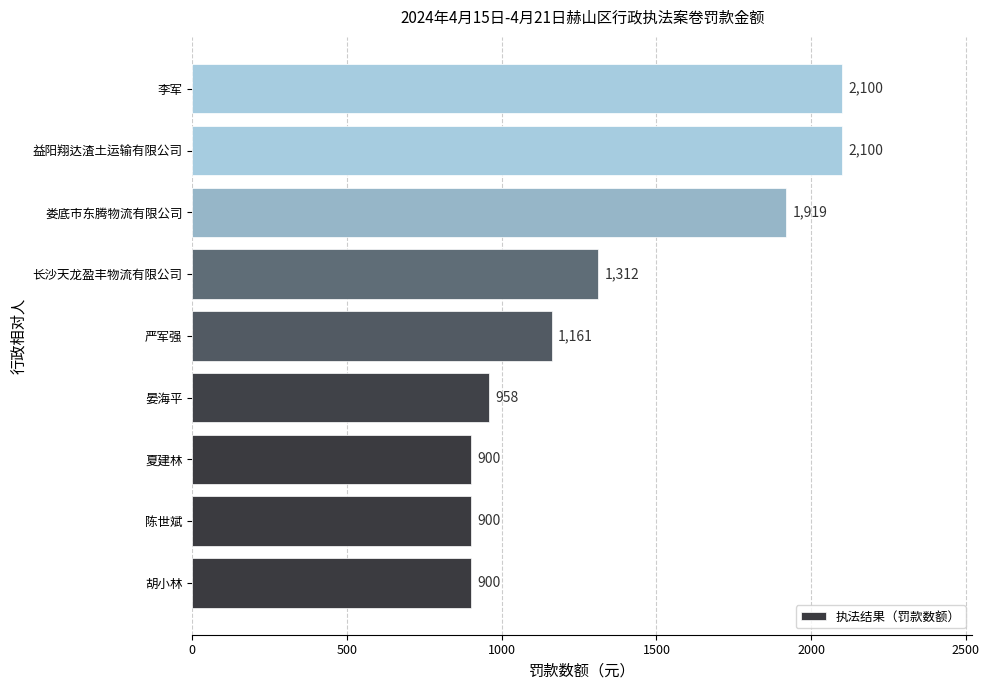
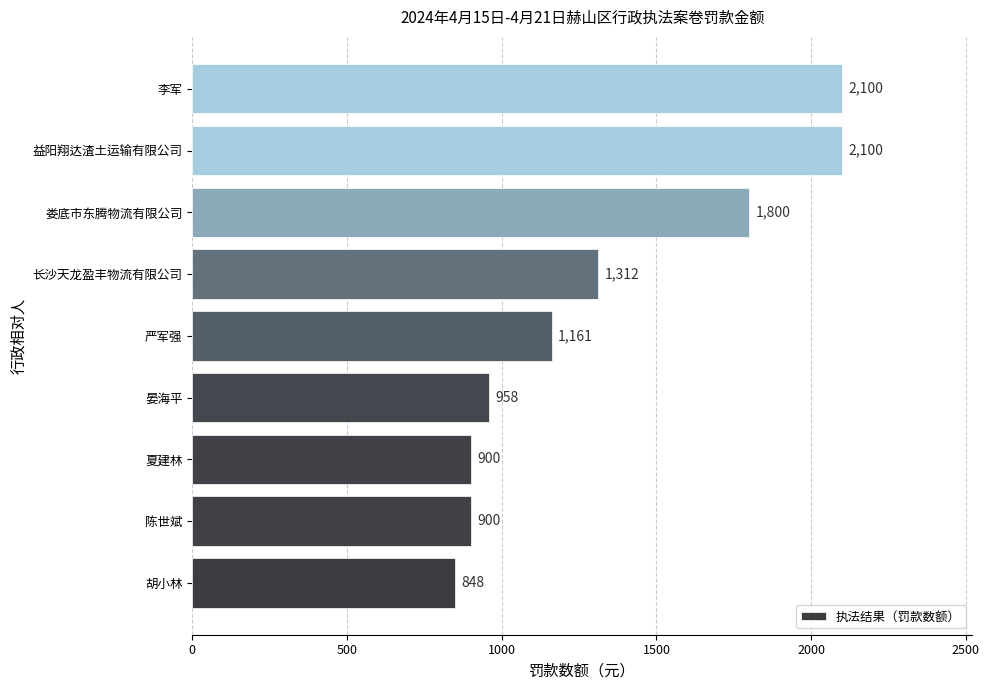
  {
    "李军": "2,100",
    "益阳翔达渣土运输有限公司": "2,100",
-   "娄底市东腾物流有限公司": "1,919",
+   "娄底市东腾物流有限公司": "1,800",
    "长沙天龙盈丰物流有限公司": "1,312",
    "严军强": "1,161",
    "晏海平": "958",
    "夏建林": "900",
    "陈世斌": "900",
-   "胡小林": "900"
+   "胡小林": "848"
  }
